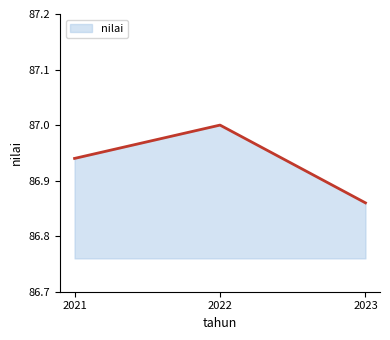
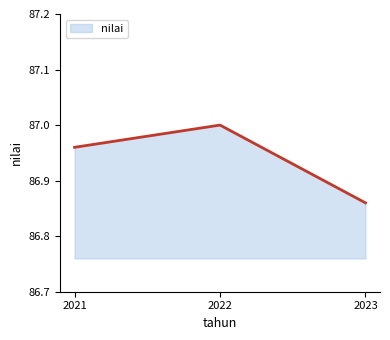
  {
-   "2021": 86.94,
+   "2021": 86.96,
    "2022": 87.00,
    "2023": 86.86
  }
